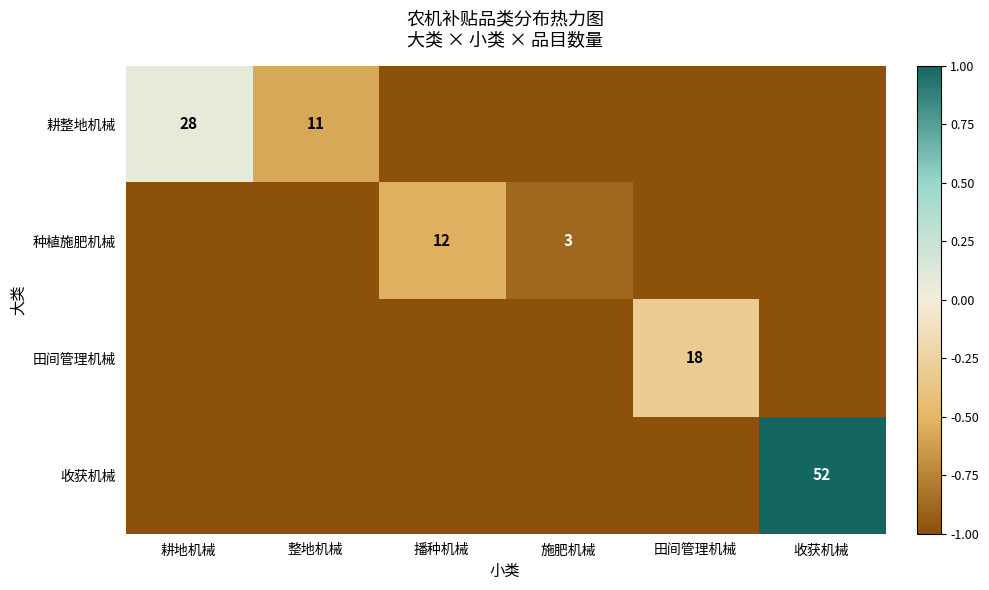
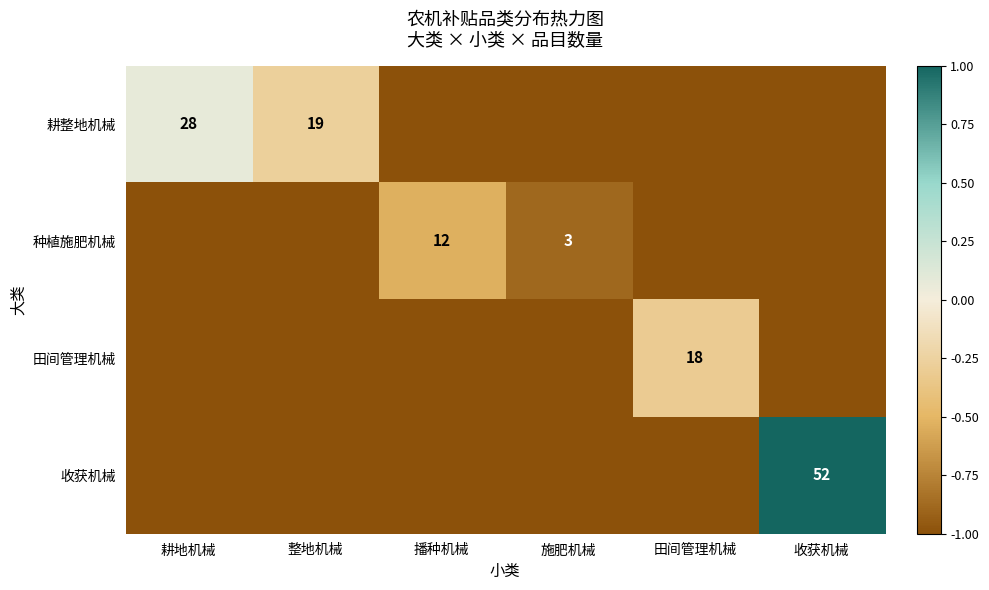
  {
    "耕整地机械": {
      "耕地机械": 28,
-     "整地机械": 11
+     "整地机械": 19
    },
    "种植施肥机械": {
      "播种机械": 12,
      "施肥机械": 3
    },
    "田间管理机械": {
      "田间管理机械": 18
    },
    "收获机械": {
      "收获机械": 52
    }
  }
